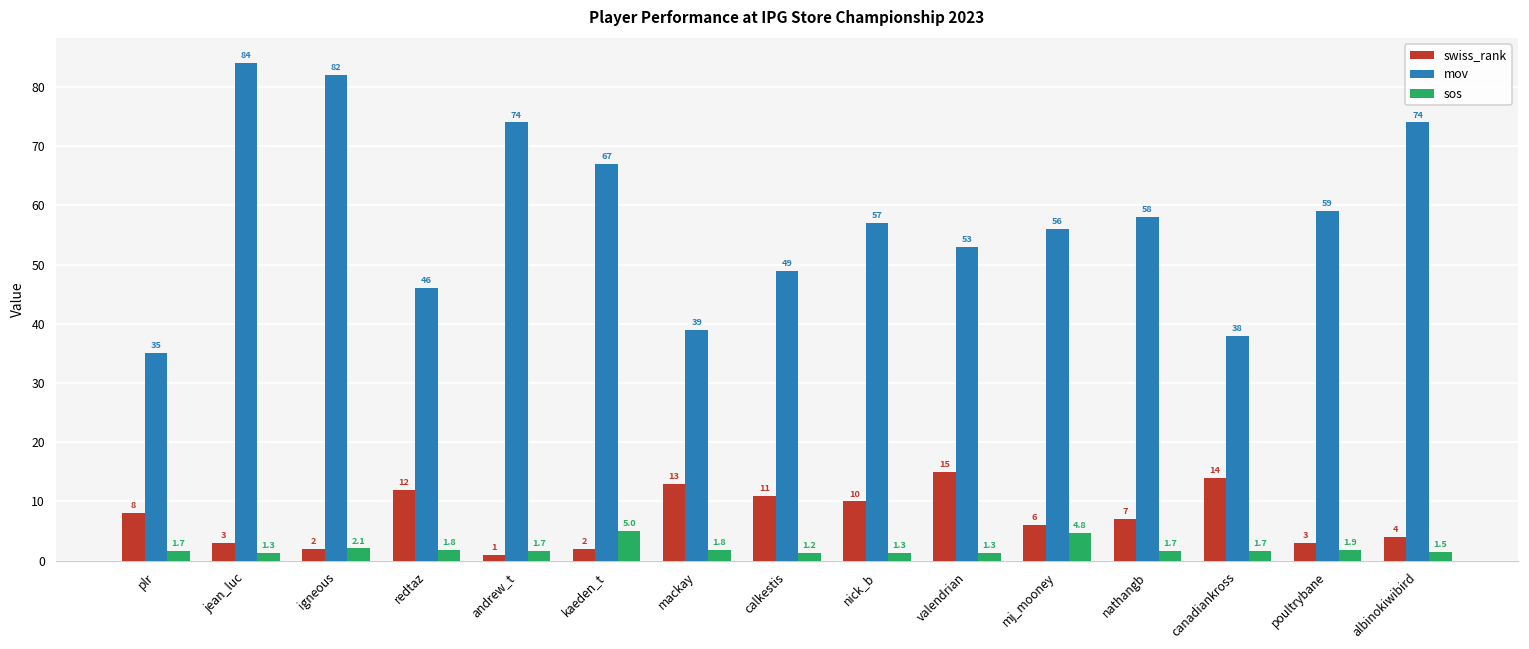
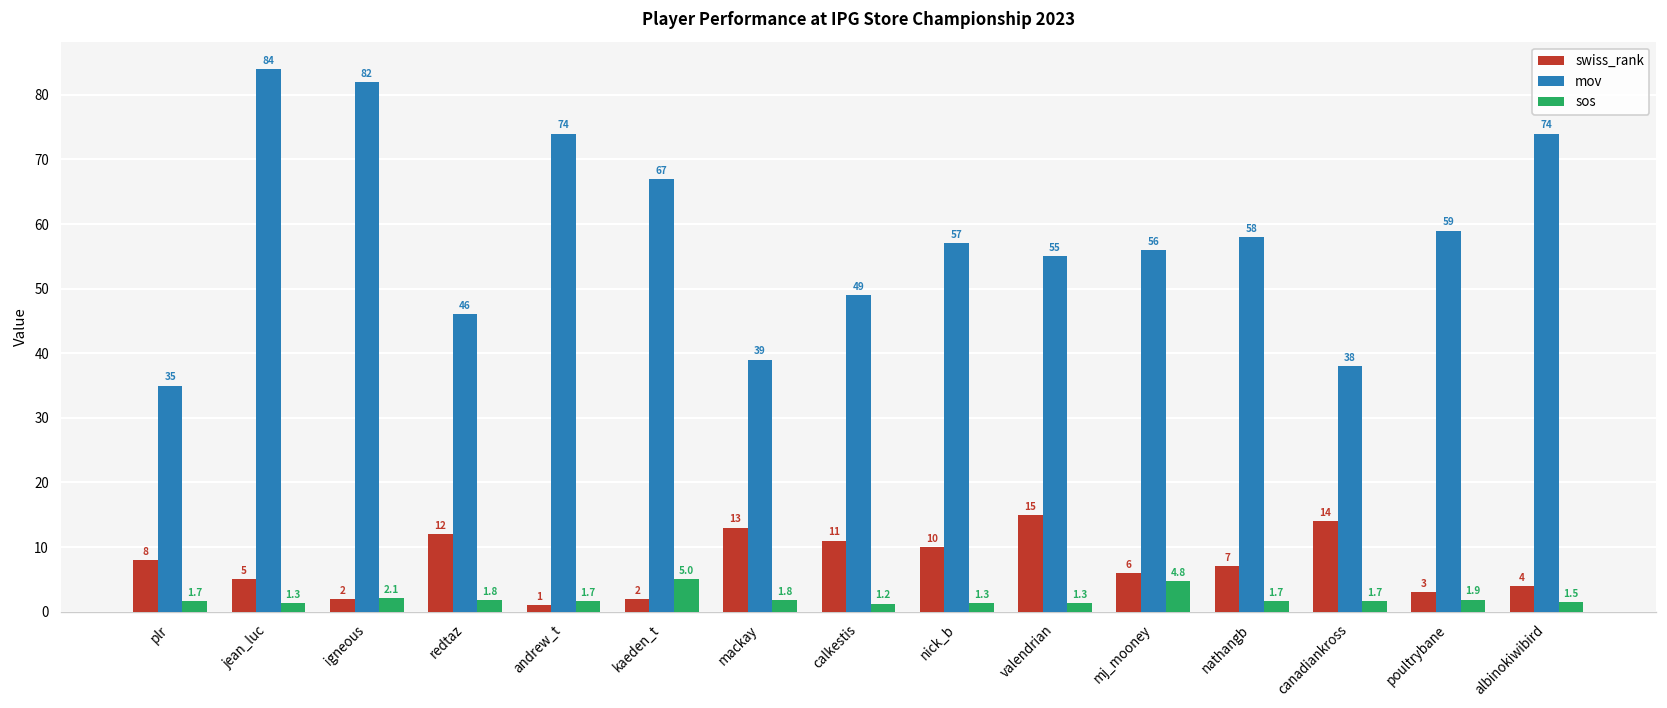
  {
    "swiss_rank": {
      "plr": 8,
-     "jean_luc": 3,
+     "jean_luc": 5,
      "igneous": 2,
      "redtaz": 12,
      "andrew_t": 1,
      "kaeden_t": 2,
      "mackay": 13,
      "calkestis": 11,
      "nick_b": 10,
      "valendrian": 15,
      "mj_mooney": 6,
      "nathangb": 7,
      "canadiankross": 14,
      "poultrybane": 3,
      "albinokiwibird": 4
    },
    "mov": {
      "plr": 35,
      "jean_luc": 84,
      "igneous": 82,
      "redtaz": 46,
      "andrew_t": 74,
      "kaeden_t": 67,
      "mackay": 39,
      "calkestis": 49,
      "nick_b": 57,
-     "valendrian": 53,
+     "valendrian": 55,
      "mj_mooney": 56,
      "nathangb": 58,
      "canadiankross": 38,
      "poultrybane": 59,
      "albinokiwibird": 74
    },
    "sos": {
      "plr": 1.7,
      "jean_luc": 1.3,
      "igneous": 2.1,
      "redtaz": 1.8,
      "andrew_t": 1.7,
      "kaeden_t": 5.0,
      "mackay": 1.8,
      "calkestis": 1.2,
      "nick_b": 1.3,
      "valendrian": 1.3,
      "mj_mooney": 4.8,
      "nathangb": 1.7,
      "canadiankross": 1.7,
      "poultrybane": 1.9,
      "albinokiwibird": 1.5
    }
  }
